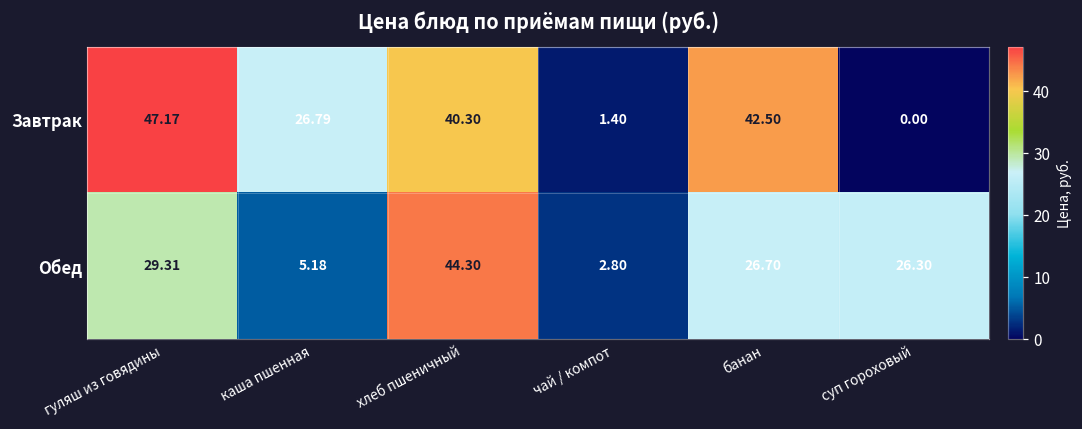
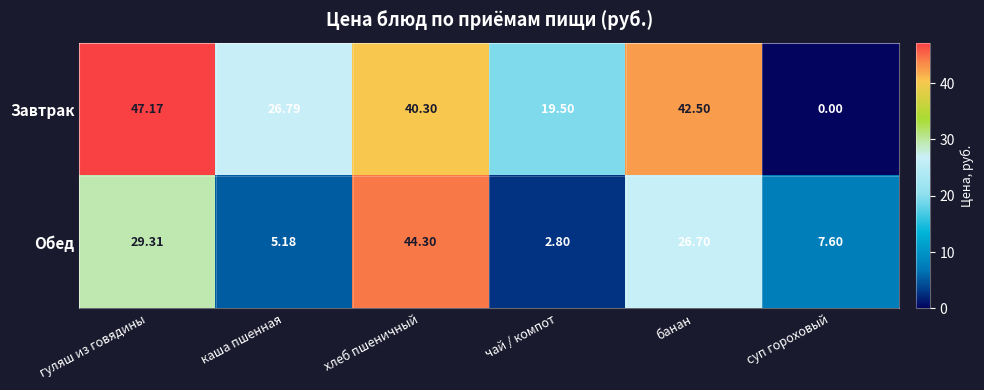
  {
    "Завтрак": {
      "гуляш из говядины": 47.17,
      "каша пшенная": 26.79,
      "хлеб пшеничный": 40.30,
-     "чай / компот": 1.40,
+     "чай / компот": 19.50,
      "банан": 42.50,
      "суп гороховый": 0.00
    },
    "Обед": {
      "гуляш из говядины": 29.31,
      "каша пшенная": 5.18,
      "хлеб пшеничный": 44.30,
      "чай / компот": 2.80,
      "банан": 26.70,
-     "суп гороховый": 26.30
+     "суп гороховый": 7.60
    }
  }
